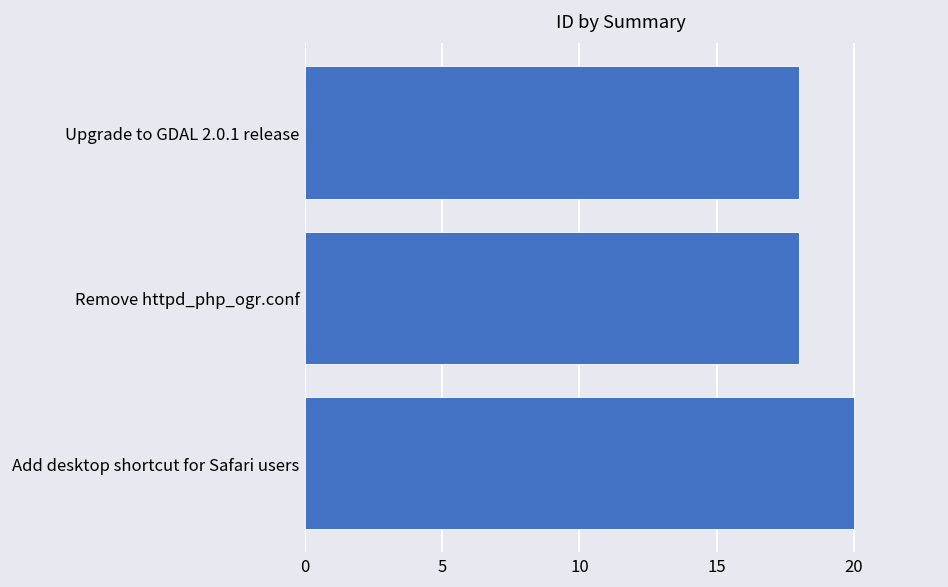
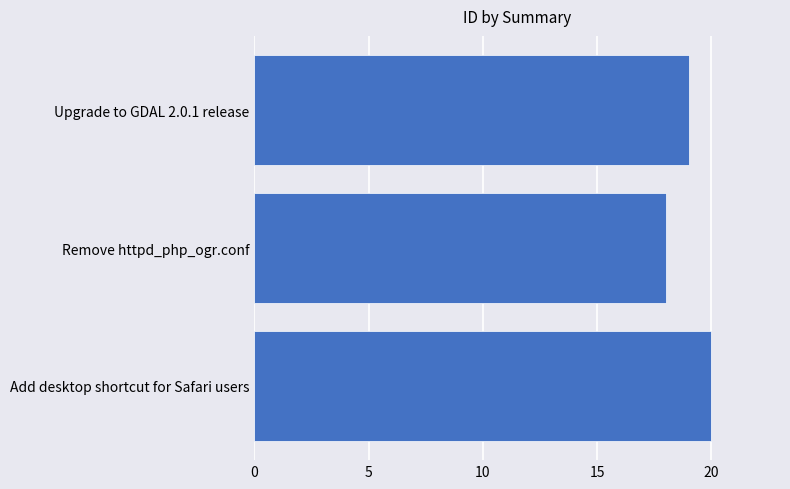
  {
-   "Upgrade to GDAL 2.0.1 release": 18,
+   "Upgrade to GDAL 2.0.1 release": 19,
    "Remove httpd_php_ogr.conf": 18,
    "Add desktop shortcut for Safari users": 20
  }
